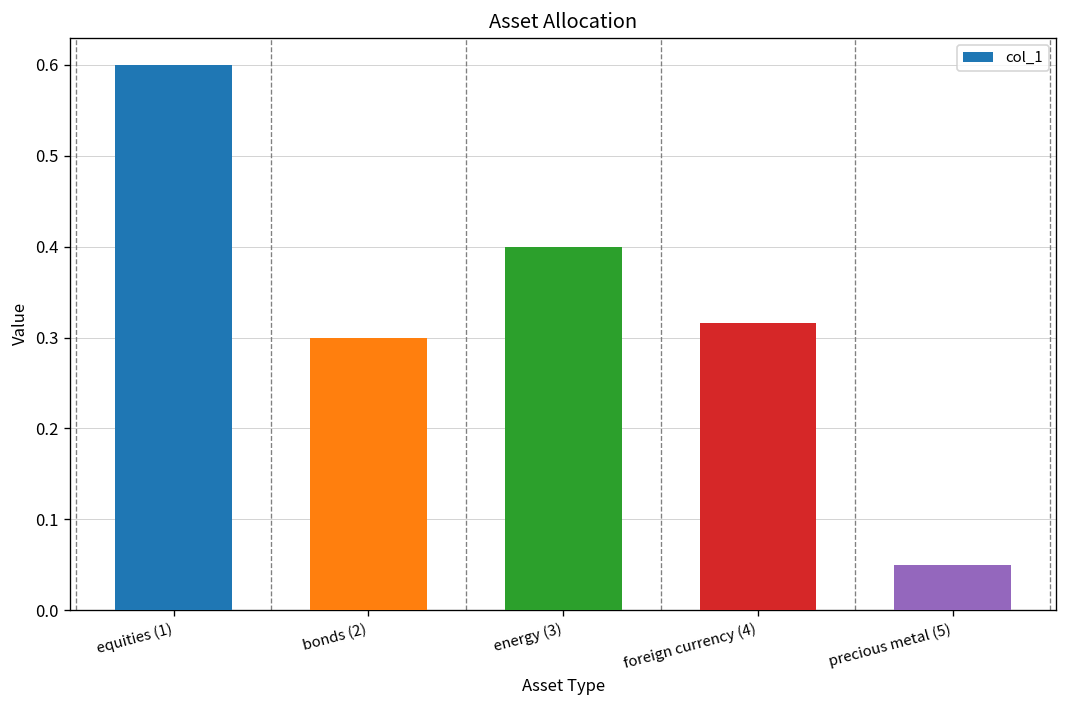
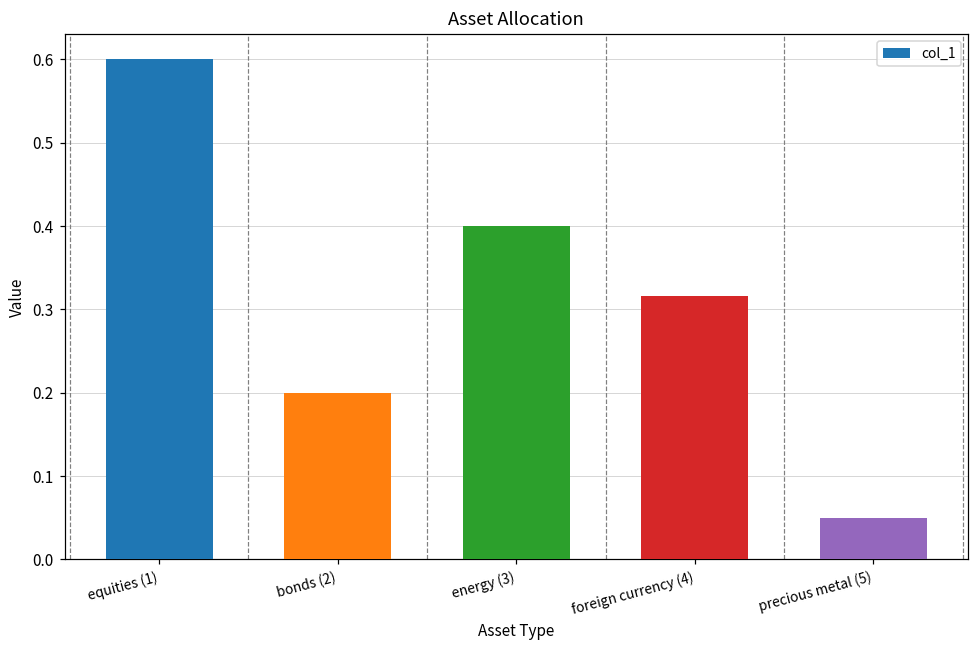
  {
    "equities (1)": 0.6,
-   "bonds (2)": 0.3,
+   "bonds (2)": 0.2,
    "energy (3)": 0.4,
    "foreign currency (4)": 0.32,
    "precious metal (5)": 0.05
  }
